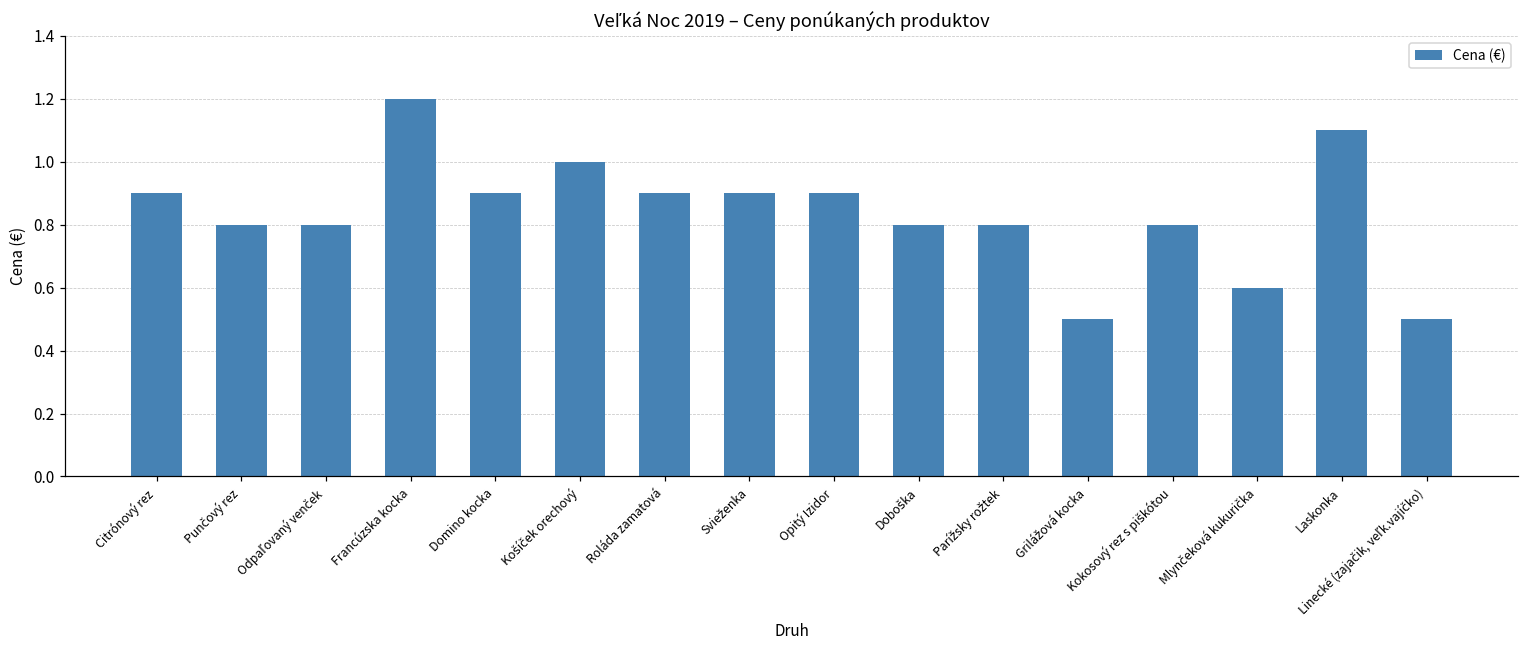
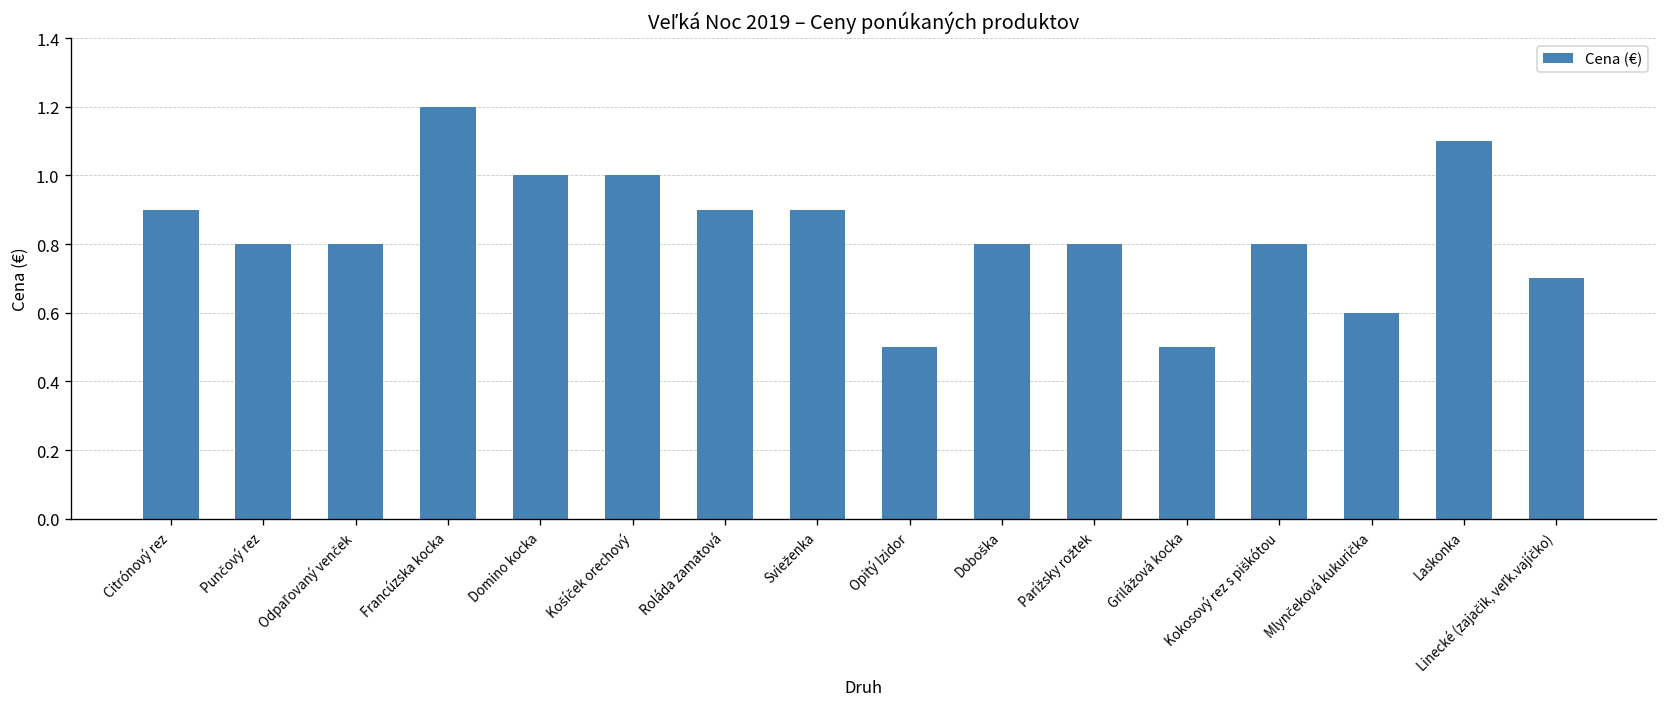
  {
    "Citrónový rez": 0.9,
    "Punčový rez": 0.8,
    "Odpaľovaný venček": 0.8,
    "Francúzska kocka": 1.2,
-   "Domino kocka": 0.9,
+   "Domino kocka": 1.0,
    "Košíček orechový": 1.0,
    "Roláda zamatová": 0.9,
    "Svieženka": 0.9,
-   "Opitý Izidor": 0.9,
+   "Opitý Izidor": 0.5,
    "Doboška": 0.8,
    "Parížsky rožtek": 0.8,
    "Grilážová kocka": 0.5,
    "Kokosový rez s piškótou": 0.8,
    "Mlynčeková kukurička": 0.6,
    "Laskonka": 1.1,
-   "Linecké (zajačik, veľk.vajíčko)": 0.5
+   "Linecké (zajačik, veľk.vajíčko)": 0.7
  }
